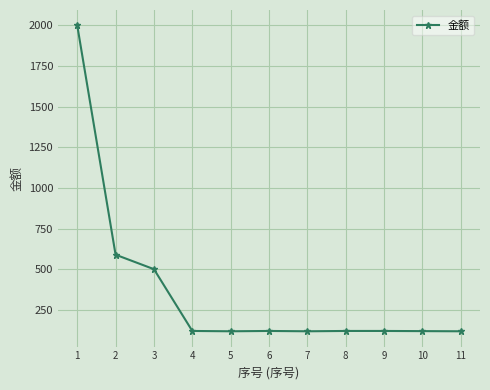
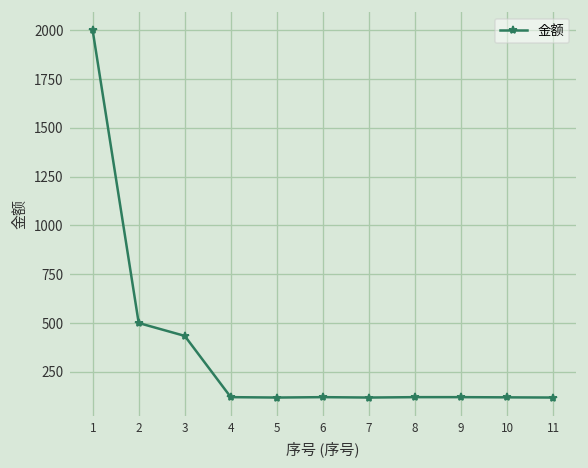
  {
    "1": 2000,
-   "2": 590,
-   "3": 500,
+   "2": 500,
+   "3": 430,
    "4": 120,
    "5": 120,
    "6": 120,
    "7": 120,
    "8": 120,
    "9": 120,
    "10": 120,
    "11": 120
  }
